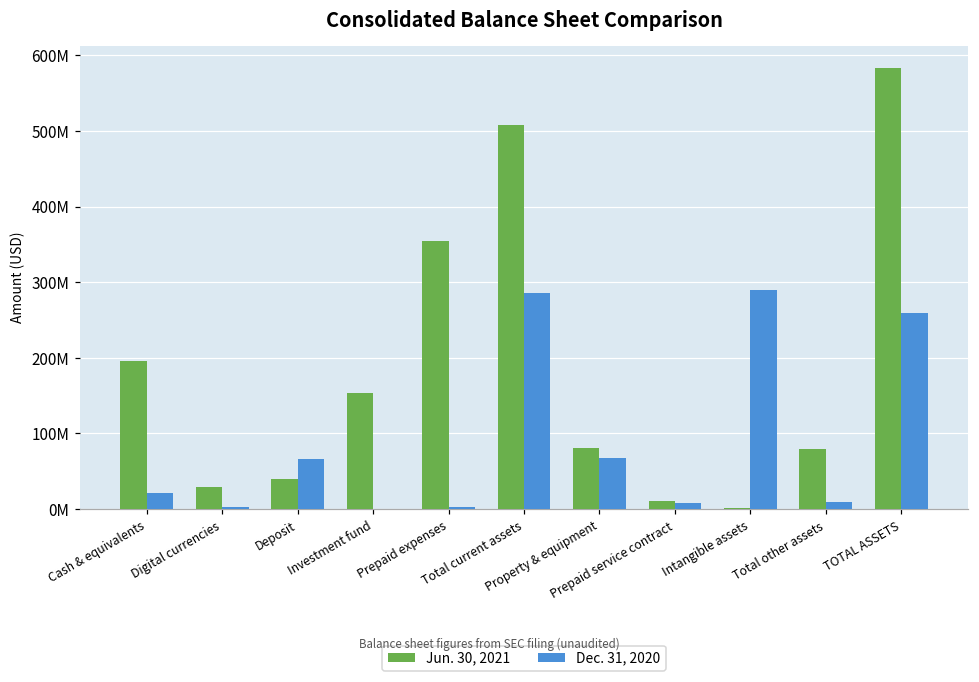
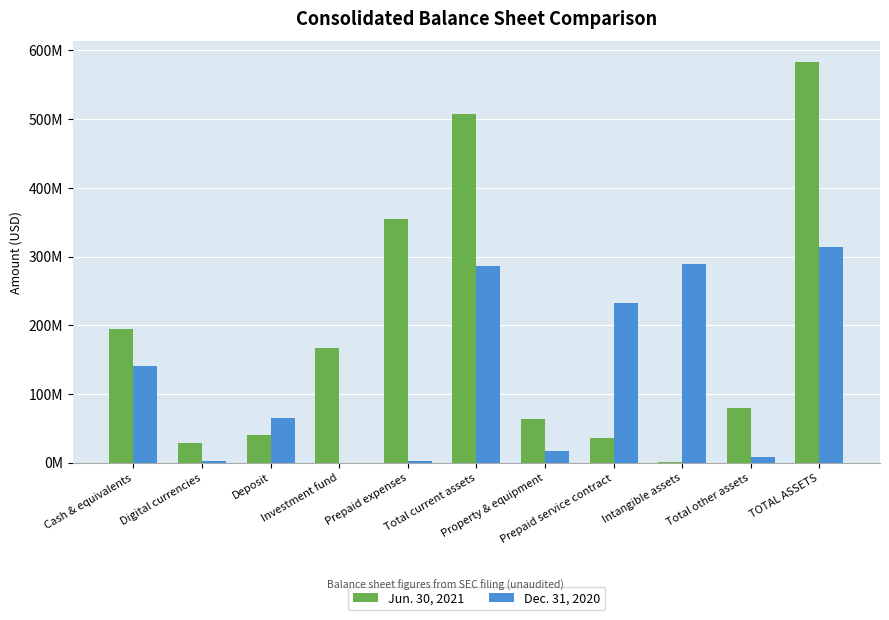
  {
    "Jun. 30, 2021": {
      "Cash & equivalents": 200000000,
      "Digital currencies": 30000000,
      "Deposit": 40000000,
-     "Investment fund": 150000000,
+     "Investment fund": 170000000,
      "Prepaid expenses": 350000000,
      "Total current assets": 510000000,
-     "Property & equipment": 80000000,
-     "Prepaid service contract": 10000000,
+     "Property & equipment": 60000000,
+     "Prepaid service contract": 40000000,
      "Total other assets": 80000000,
      "TOTAL ASSETS": 580000000
    },
    "Dec. 31, 2020": {
-     "Cash & equivalents": 20000000,
+     "Cash & equivalents": 140000000,
      "Deposit": 70000000,
      "Investment fund": 0,
      "Total current assets": 290000000,
-     "Property & equipment": 70000000,
-     "Prepaid service contract": 10000000,
+     "Property & equipment": 20000000,
+     "Prepaid service contract": 230000000,
      "Intangible assets": 290000000,
      "Total other assets": 10000000,
-     "TOTAL ASSETS": 260000000
+     "TOTAL ASSETS": 310000000
    }
  }
